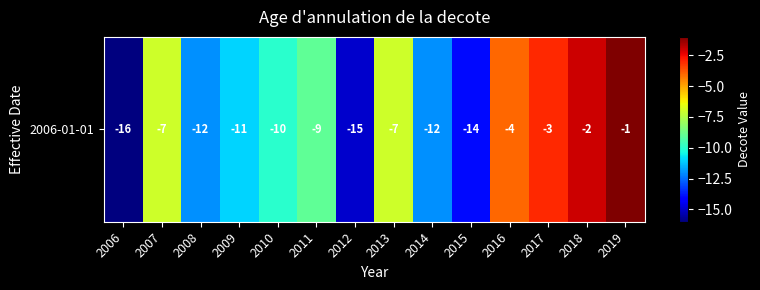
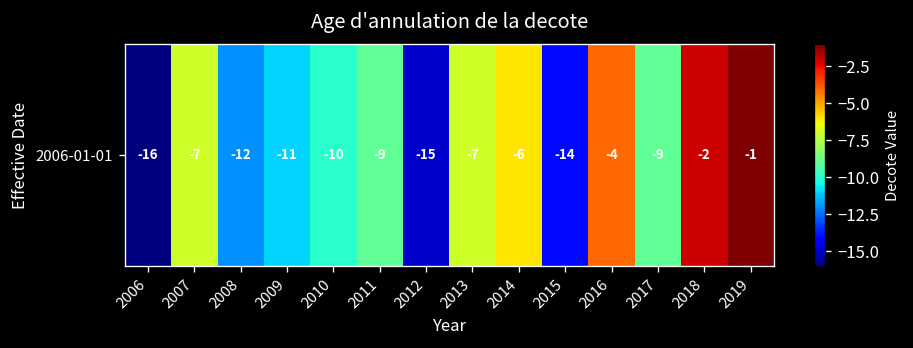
  {
    "2006-01-01": {
      "2006": -16,
      "2007": -7,
      "2008": -12,
      "2009": -11,
      "2010": -10,
      "2011": -9,
      "2012": -15,
      "2013": -7,
-     "2014": -12,
+     "2014": -6,
      "2015": -14,
      "2016": -4,
-     "2017": -3,
+     "2017": -9,
      "2018": -2,
      "2019": -1
    }
  }
